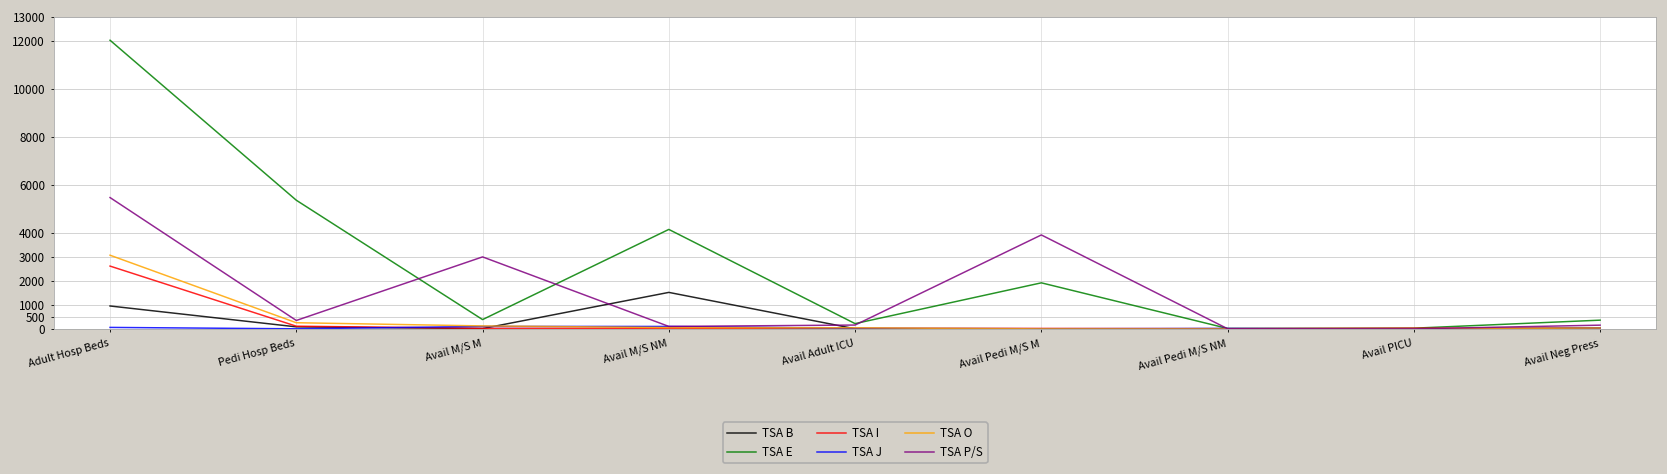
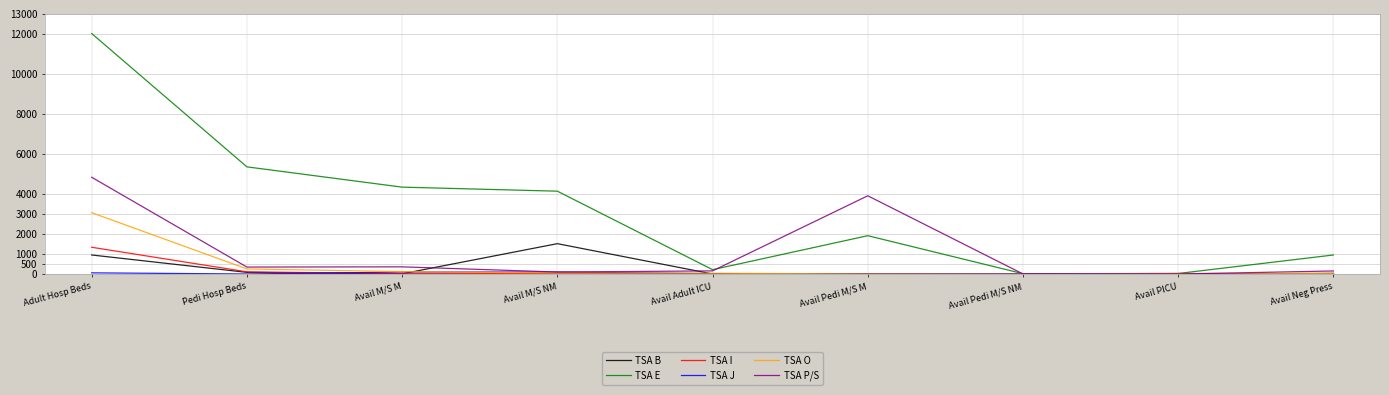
  {
    "TSA B": {
      "Adult Hosp Beds": 1000,
      "Avail M/S NM": 1500
    },
    "TSA E": {
      "Adult Hosp Beds": 12000,
      "Pedi Hosp Beds": 5400,
-     "Avail M/S M": 400,
+     "Avail M/S M": 4300,
      "Avail M/S NM": 4100,
      "Avail Pedi M/S M": 1900,
-     "Avail Neg Press": 400
+     "Avail Neg Press": 1000
    },
    "TSA I": {
-     "Adult Hosp Beds": 2600
+     "Adult Hosp Beds": 1300
    },
    "TSA J": {
      "Adult Hosp Beds": 100
    },
    "TSA O": {
      "Adult Hosp Beds": 3100
    },
    "TSA P/S": {
-     "Adult Hosp Beds": 5500,
-     "Avail M/S M": 3000,
+     "Adult Hosp Beds": 4800,
+     "Avail M/S M": 400,
      "Avail Pedi M/S M": 3900
    }
  }
